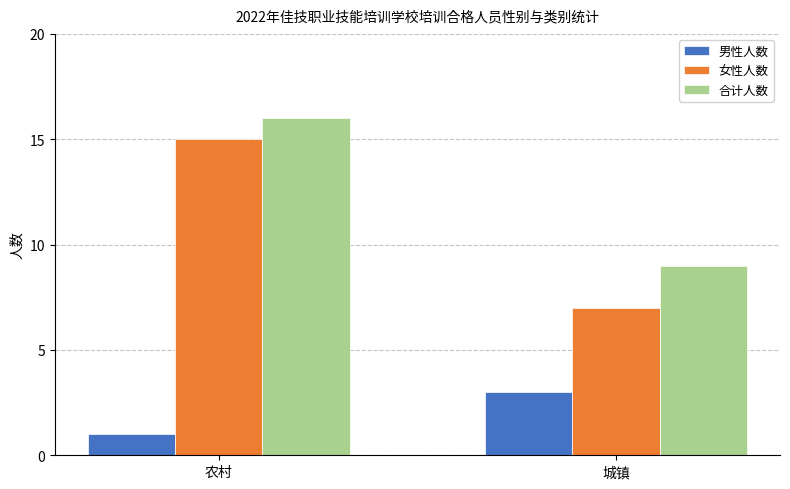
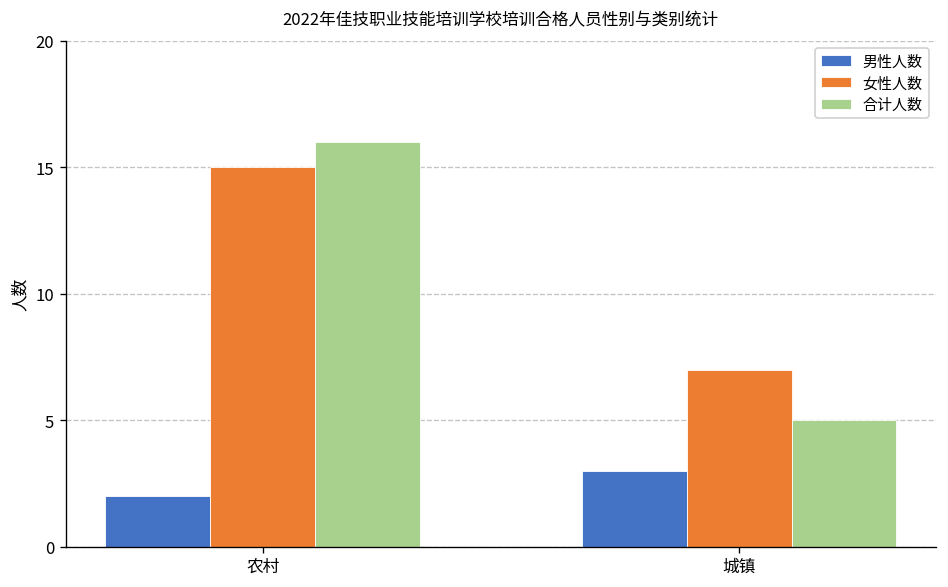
  {
    "男性人数": {
-     "农村": 1,
+     "农村": 2,
      "城镇": 3
    },
    "女性人数": {
      "农村": 15,
      "城镇": 7
    },
    "合计人数": {
      "农村": 16,
-     "城镇": 9
+     "城镇": 5
    }
  }
